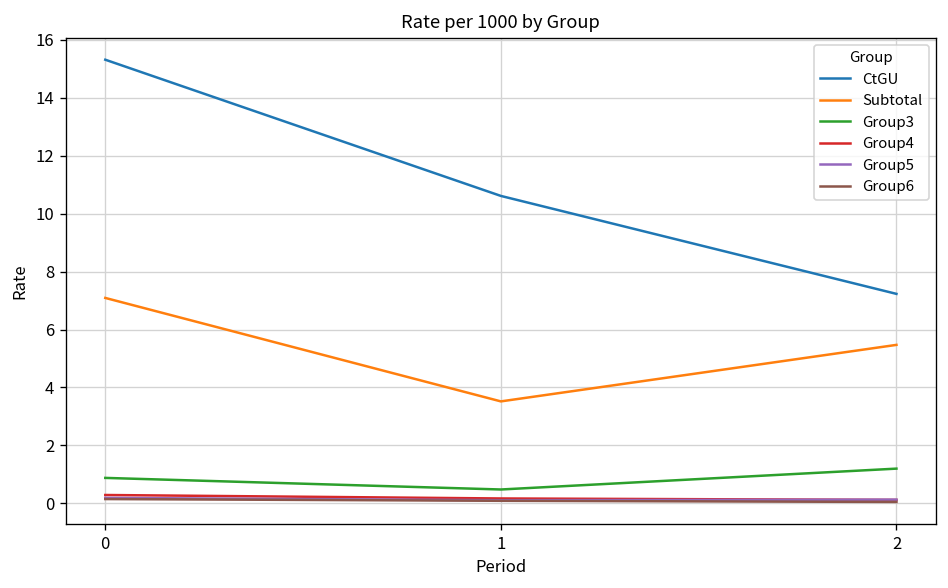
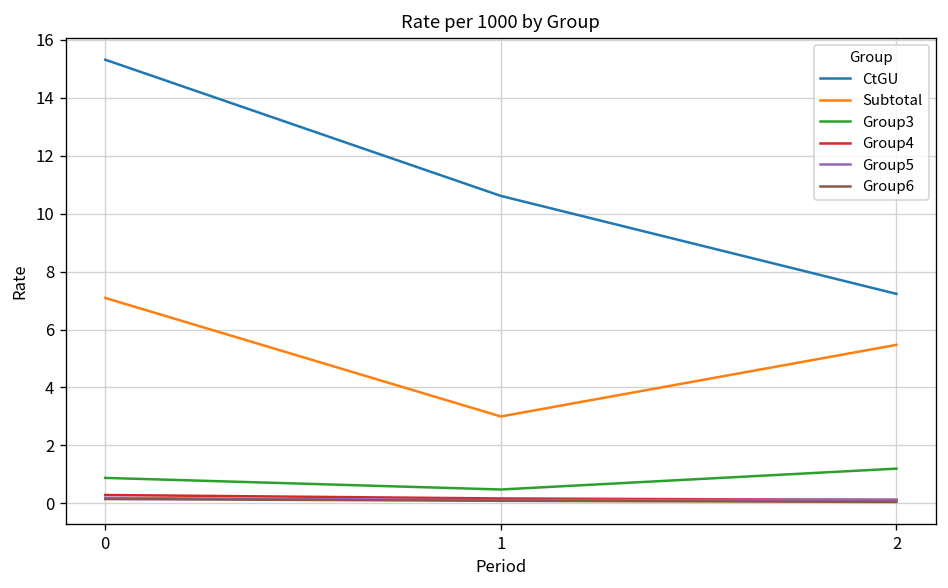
  {
    "CtGU": {
      "0": 15.3,
      "1": 10.6,
      "2": 7.2
    },
    "Subtotal": {
      "0": 7.1,
-     "1": 3.5,
+     "1": 3.0,
      "2": 5.5
    },
    "Group3": {
      "0": 0.9,
      "1": 0.5,
      "2": 1.2
    }
  }
